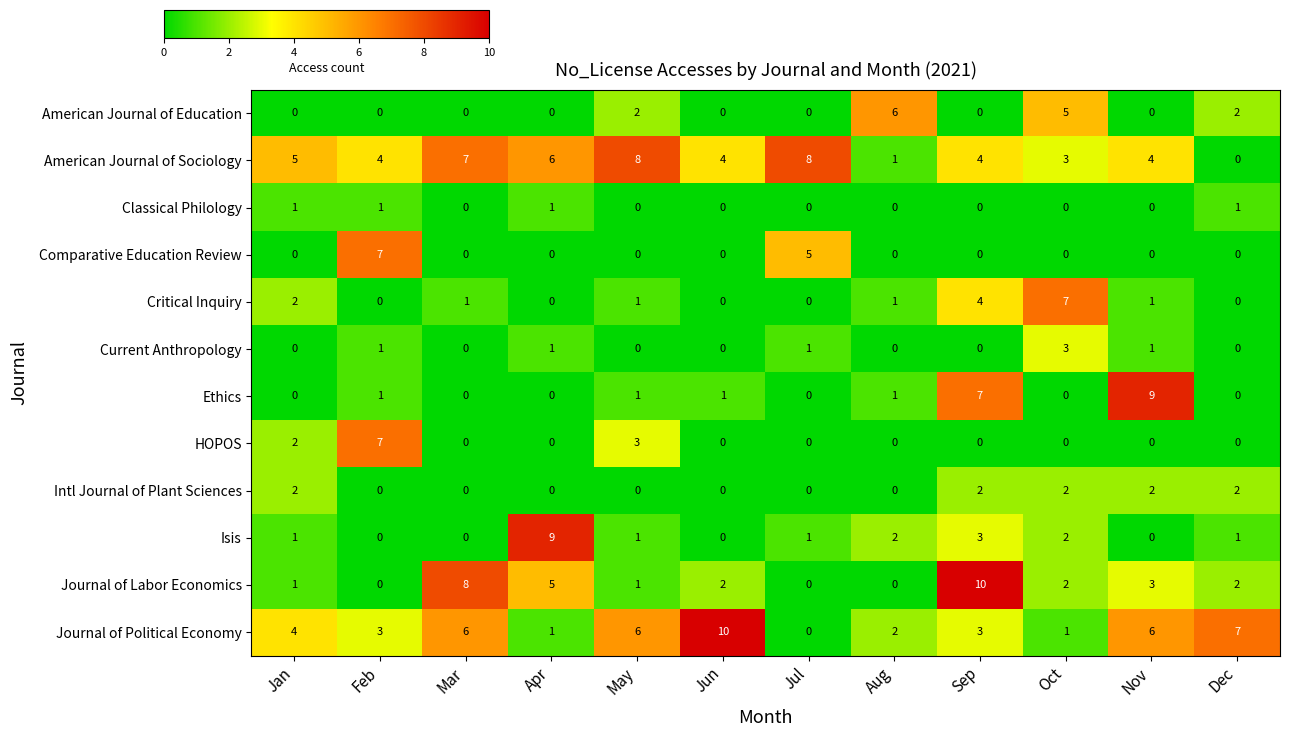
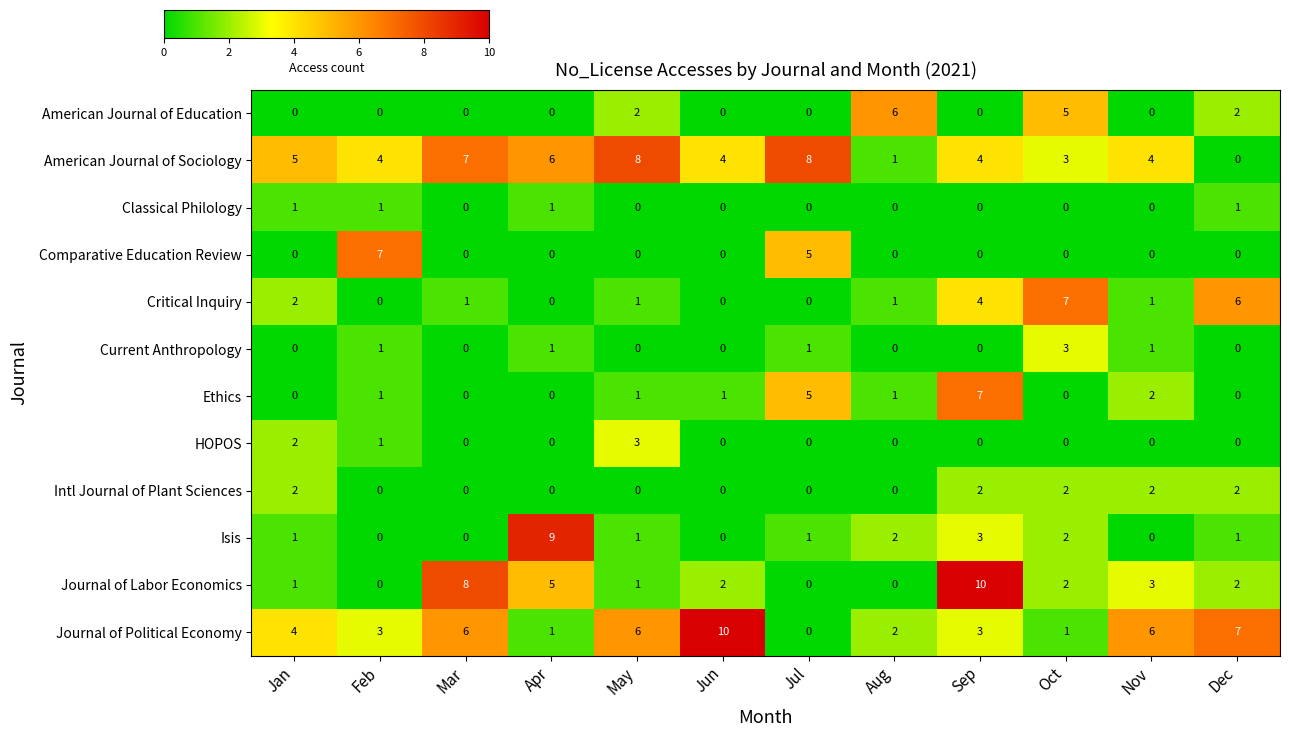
  {
    "American Journal of Education": {
      "Jan": 0,
      "Feb": 0,
      "Mar": 0,
      "Apr": 0,
      "May": 2,
      "Jun": 0,
      "Jul": 0,
      "Aug": 6,
      "Sep": 0,
      "Oct": 5,
      "Nov": 0,
      "Dec": 2
    },
    "American Journal of Sociology": {
      "Jan": 5,
      "Feb": 4,
      "Mar": 7,
      "Apr": 6,
      "May": 8,
      "Jun": 4,
      "Jul": 8,
      "Aug": 1,
      "Sep": 4,
      "Oct": 3,
      "Nov": 4,
      "Dec": 0
    },
    "Classical Philology": {
      "Jan": 1,
      "Feb": 1,
      "Mar": 0,
      "Apr": 1,
      "May": 0,
      "Jun": 0,
      "Jul": 0,
      "Aug": 0,
      "Sep": 0,
      "Oct": 0,
      "Nov": 0,
      "Dec": 1
    },
    "Comparative Education Review": {
      "Jan": 0,
      "Feb": 7,
      "Mar": 0,
      "Apr": 0,
      "May": 0,
      "Jun": 0,
      "Jul": 5,
      "Aug": 0,
      "Sep": 0,
      "Oct": 0,
      "Nov": 0,
      "Dec": 0
    },
    "Critical Inquiry": {
      "Jan": 2,
      "Feb": 0,
      "Mar": 1,
      "Apr": 0,
      "May": 1,
      "Jun": 0,
      "Jul": 0,
      "Aug": 1,
      "Sep": 4,
      "Oct": 7,
      "Nov": 1,
-     "Dec": 0
+     "Dec": 6
    },
    "Current Anthropology": {
      "Jan": 0,
      "Feb": 1,
      "Mar": 0,
      "Apr": 1,
      "May": 0,
      "Jun": 0,
      "Jul": 1,
      "Aug": 0,
      "Sep": 0,
      "Oct": 3,
      "Nov": 1,
      "Dec": 0
    },
    "Ethics": {
      "Jan": 0,
      "Feb": 1,
      "Mar": 0,
      "Apr": 0,
      "May": 1,
      "Jun": 1,
-     "Jul": 0,
+     "Jul": 5,
      "Aug": 1,
      "Sep": 7,
      "Oct": 0,
-     "Nov": 9,
+     "Nov": 2,
      "Dec": 0
    },
    "HOPOS": {
      "Jan": 2,
-     "Feb": 7,
+     "Feb": 1,
      "Mar": 0,
      "Apr": 0,
      "May": 3,
      "Jun": 0,
      "Jul": 0,
      "Aug": 0,
      "Sep": 0,
      "Oct": 0,
      "Nov": 0,
      "Dec": 0
    },
    "Intl Journal of Plant Sciences": {
      "Jan": 2,
      "Feb": 0,
      "Mar": 0,
      "Apr": 0,
      "May": 0,
      "Jun": 0,
      "Jul": 0,
      "Aug": 0,
      "Sep": 2,
      "Oct": 2,
      "Nov": 2,
      "Dec": 2
    },
    "Isis": {
      "Jan": 1,
      "Feb": 0,
      "Mar": 0,
      "Apr": 9,
      "May": 1,
      "Jun": 0,
      "Jul": 1,
      "Aug": 2,
      "Sep": 3,
      "Oct": 2,
      "Nov": 0,
      "Dec": 1
    },
    "Journal of Labor Economics": {
      "Jan": 1,
      "Feb": 0,
      "Mar": 8,
      "Apr": 5,
      "May": 1,
      "Jun": 2,
      "Jul": 0,
      "Aug": 0,
      "Sep": 10,
      "Oct": 2,
      "Nov": 3,
      "Dec": 2
    },
    "Journal of Political Economy": {
      "Jan": 4,
      "Feb": 3,
      "Mar": 6,
      "Apr": 1,
      "May": 6,
      "Jun": 10,
      "Jul": 0,
      "Aug": 2,
      "Sep": 3,
      "Oct": 1,
      "Nov": 6,
      "Dec": 7
    }
  }
